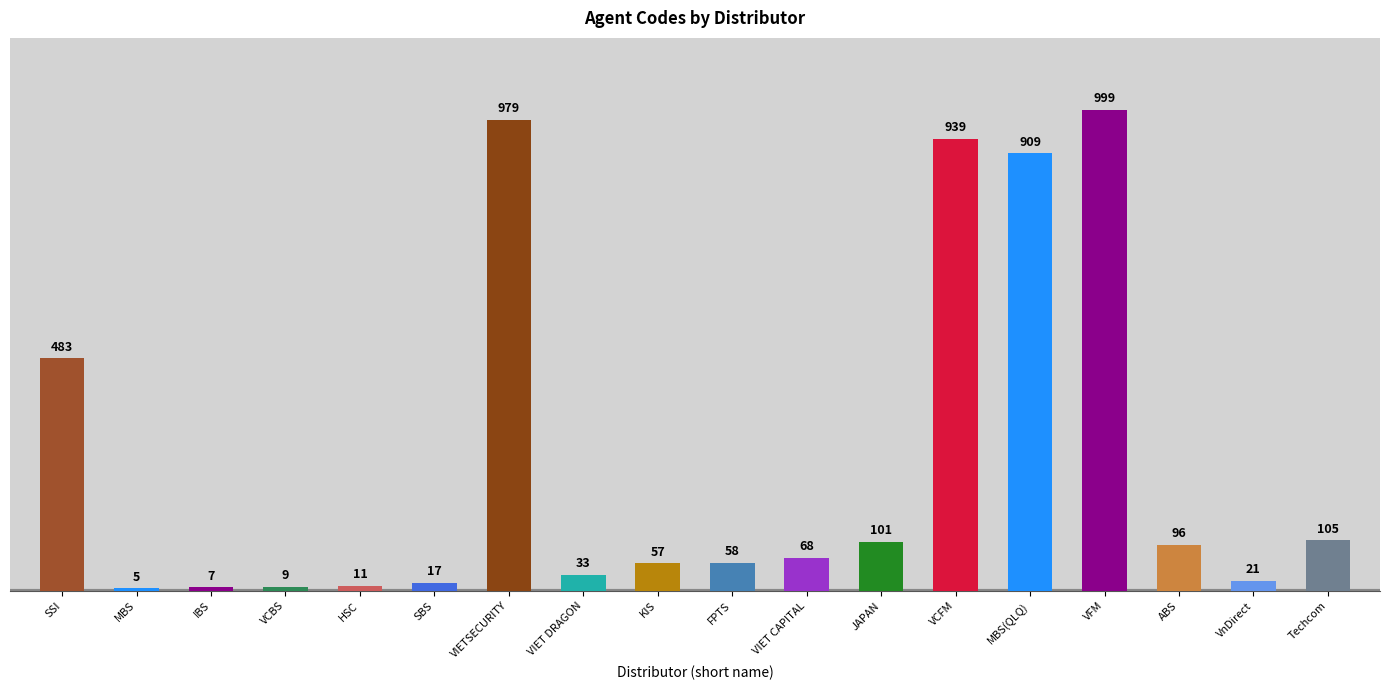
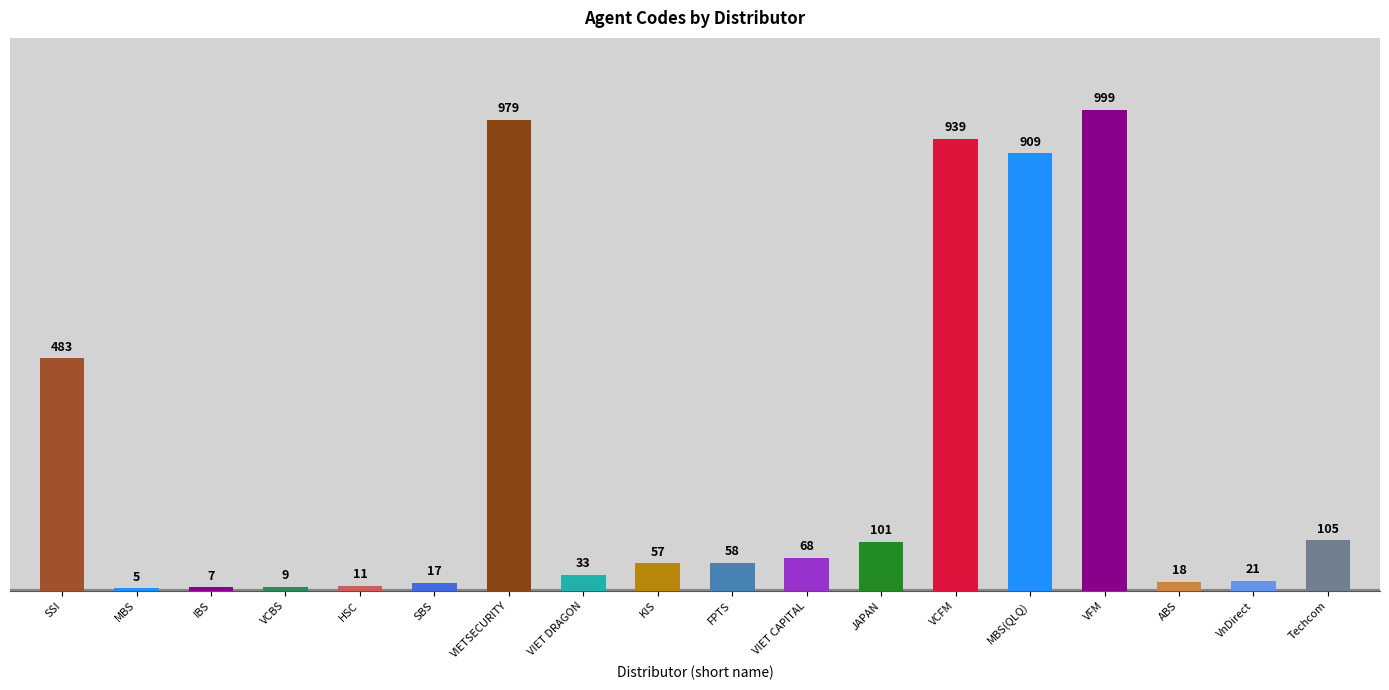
  {
    "SSI": 483,
    "MBS": 5,
    "IBS": 7,
    "VCBS": 9,
    "HSC": 11,
    "SBS": 17,
    "VIETSECURITY": 979,
    "VIET DRAGON": 33,
    "KIS": 57,
    "FPTS": 58,
    "VIET CAPITAL": 68,
    "JAPAN": 101,
    "VCFM": 939,
    "MBS(QLQ)": 909,
    "VFM": 999,
-   "ABS": 96,
+   "ABS": 18,
    "VnDirect": 21,
    "Techcom": 105
  }
